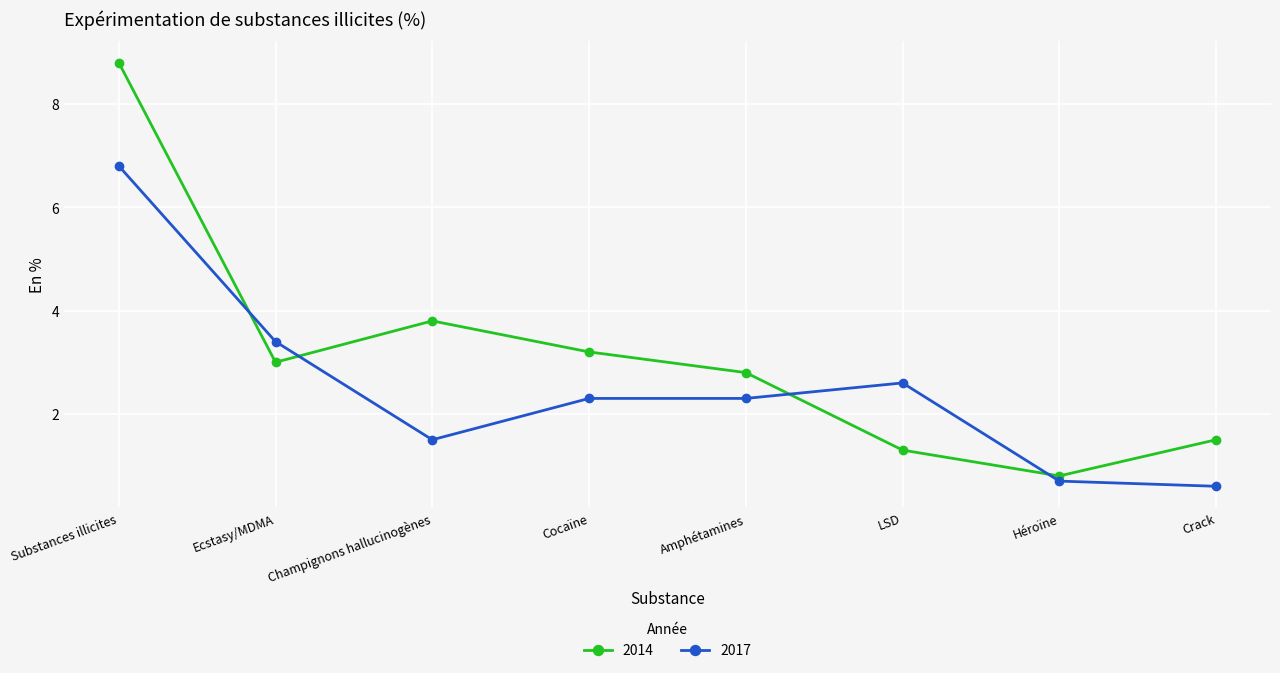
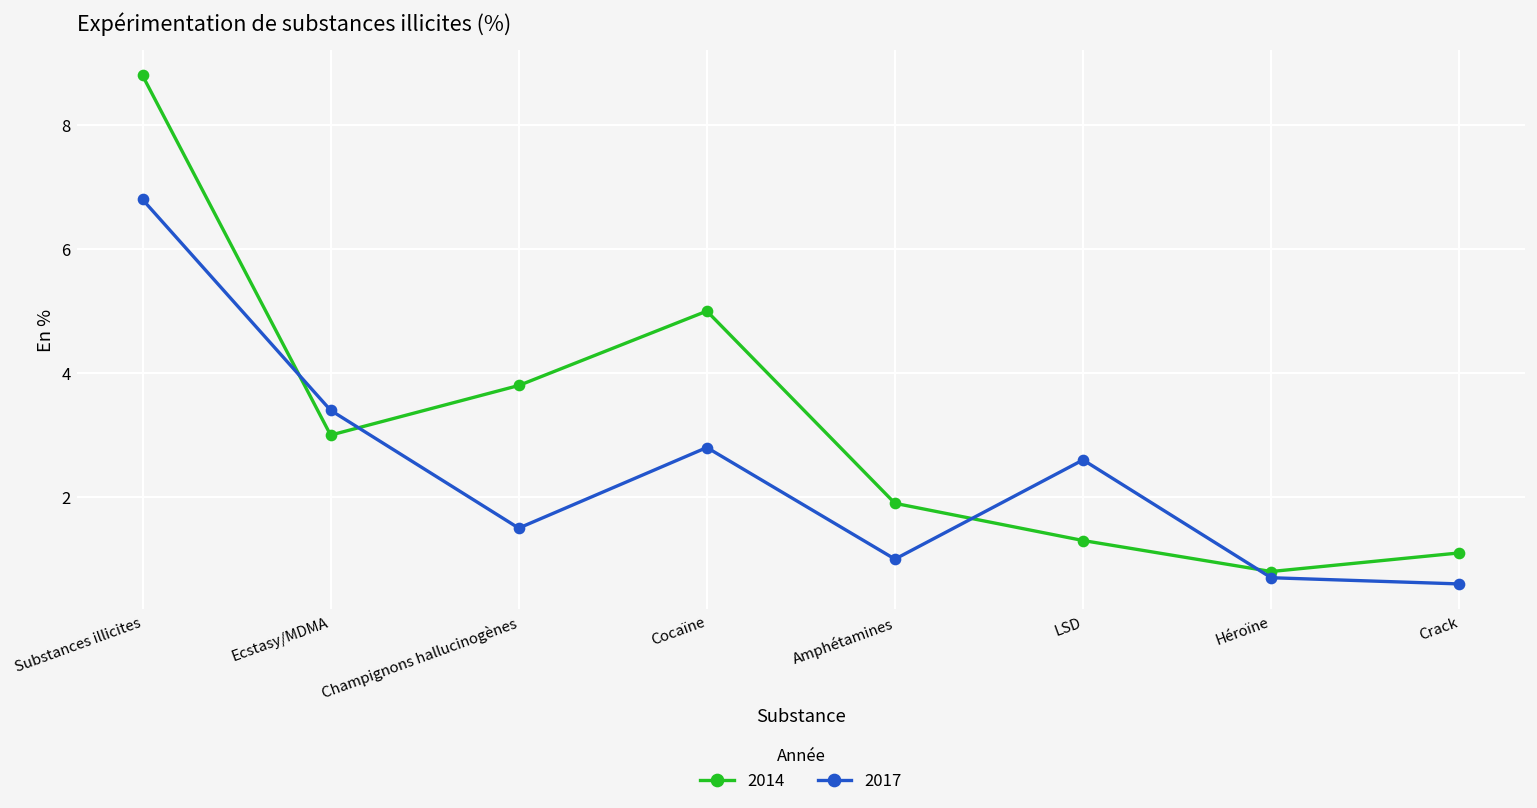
  {
    "2014": {
      "Substances illicites": 8.8,
      "Ecstasy/MDMA": 3.0,
      "Champignons hallucinogènes": 3.8,
-     "Cocaïne": 3.2,
-     "Amphétamines": 2.8,
+     "Cocaïne": 5.0,
+     "Amphétamines": 1.9,
      "LSD": 1.3,
      "Héroïne": 0.8,
-     "Crack": 1.5
+     "Crack": 1.1
    },
    "2017": {
      "Substances illicites": 6.8,
      "Ecstasy/MDMA": 3.4,
      "Champignons hallucinogènes": 1.5,
-     "Cocaïne": 2.3,
-     "Amphétamines": 2.3,
+     "Cocaïne": 2.8,
+     "Amphétamines": 1.0,
      "LSD": 2.6,
      "Héroïne": 0.7,
      "Crack": 0.6
    }
  }
